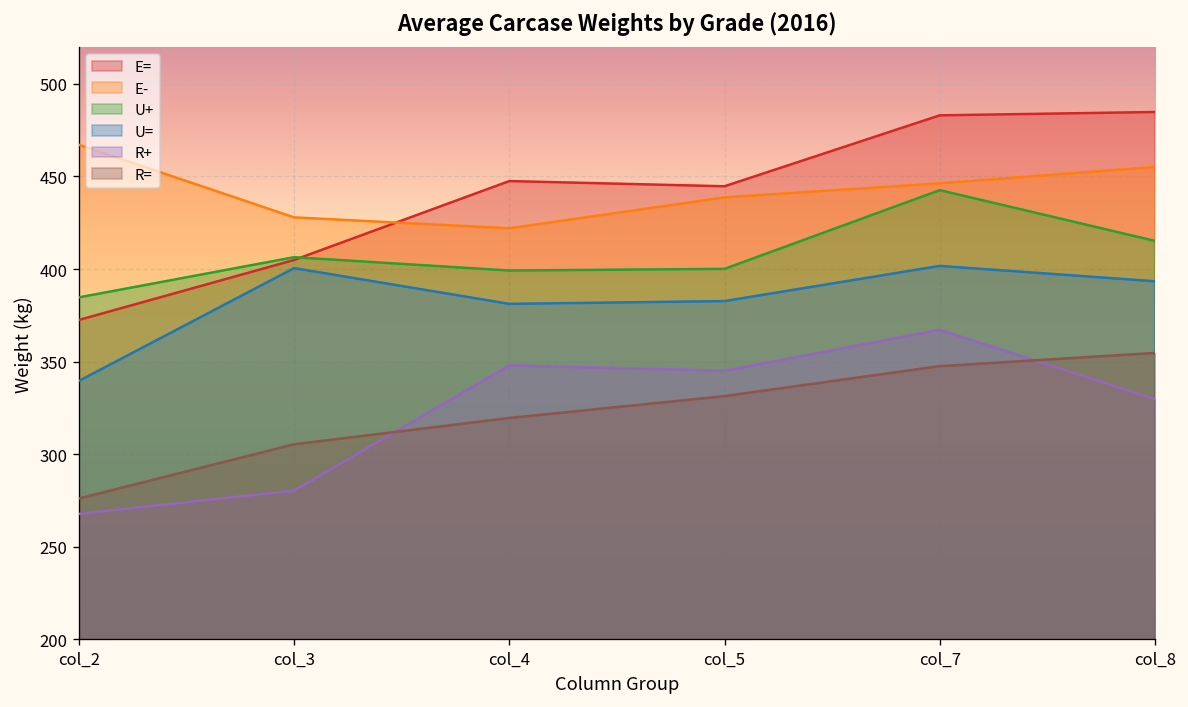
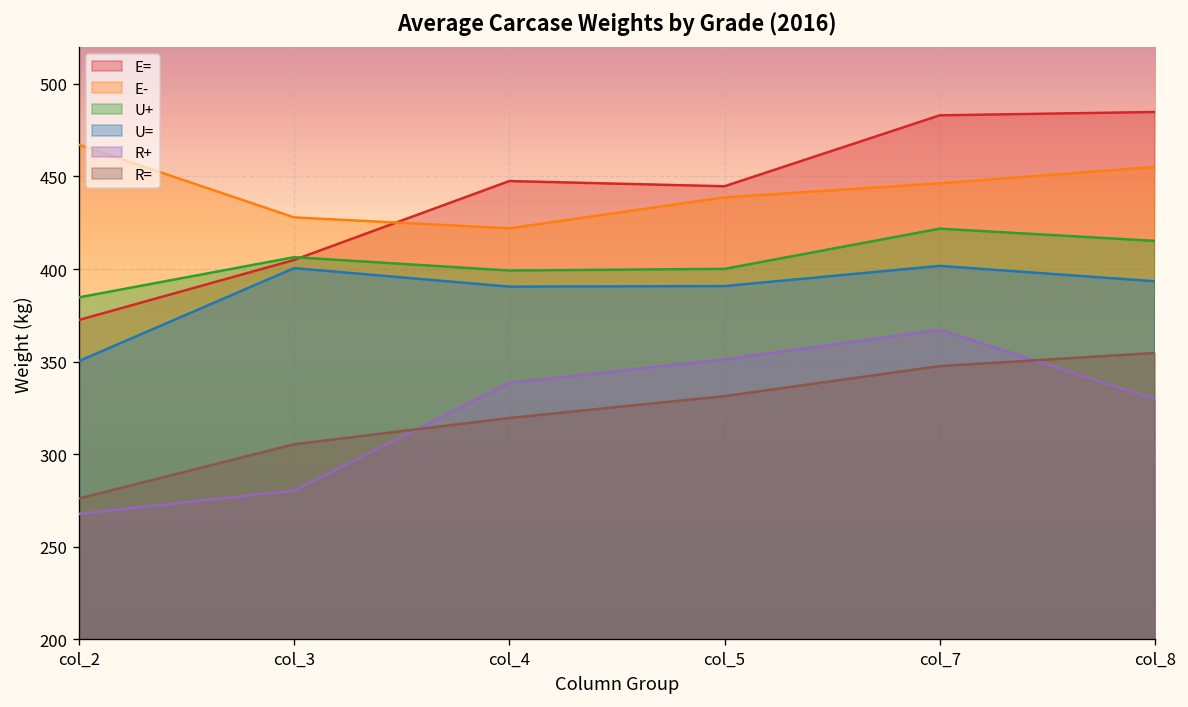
  {
    "U+": {
      "col_2": 385,
      "col_4": 399,
      "col_5": 400,
-     "col_7": 443,
+     "col_7": 422,
      "col_8": 415
    },
    "U=": {
-     "col_2": 340,
+     "col_2": 350,
      "col_3": 401,
-     "col_4": 381,
-     "col_5": 383,
+     "col_4": 391,
+     "col_5": 391,
      "col_7": 402,
      "col_8": 393
    },
    "R+": {
      "col_2": 268,
      "col_3": 280,
-     "col_4": 348,
-     "col_5": 345,
+     "col_4": 339,
+     "col_5": 351,
      "col_7": 367,
      "col_8": 330
    }
  }
